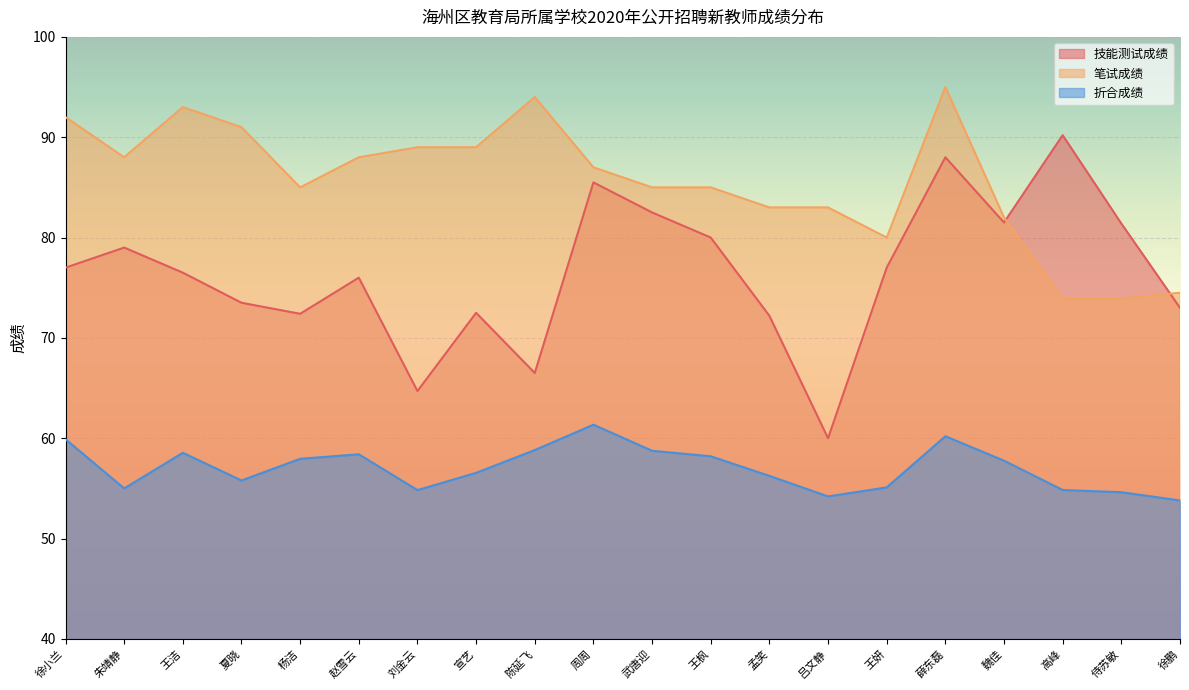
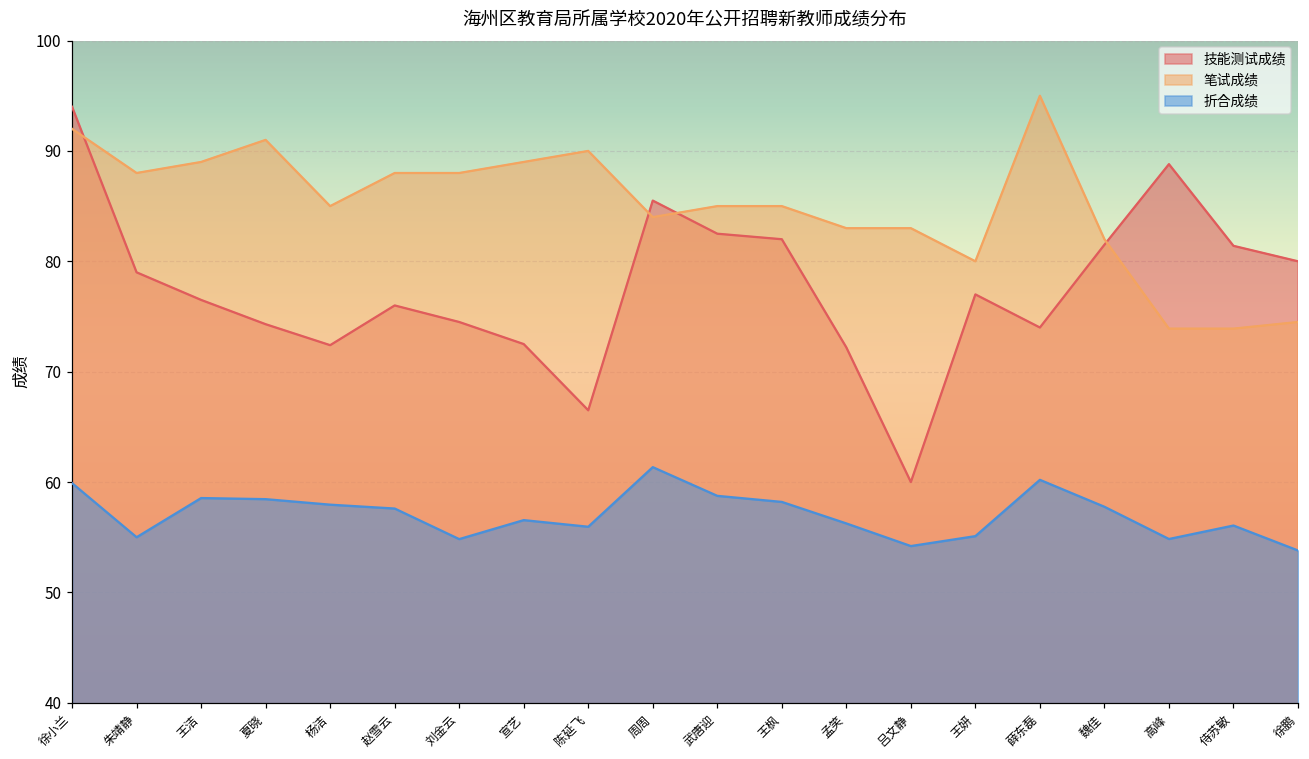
  {
    "技能测试成绩": {
-     "徐小兰": 77,
+     "徐小兰": 94,
      "朱靖静": 79.0,
      "王洁": 76.5,
-     "夏晓": 73.5,
+     "夏晓": 74.3,
      "杨洁": 72.4,
      "赵雪云": 76.0,
-     "刘金云": 64.7,
+     "刘金云": 74.5,
      "宣艺": 72.5,
      "陈延飞": 66.5,
      "周周": 85.5,
      "武唐迎": 82.5,
-     "王枫": 80,
+     "王枫": 82,
      "孟笑": 72.2,
      "吕文静": 60.0,
      "王妍": 77.0,
-     "薛东磊": 88,
+     "薛东磊": 74,
      "魏佳": 81.5,
-     "高峰": 90.2,
+     "高峰": 88.8,
      "侍苏敏": 81.4,
-     "徐鹏": 73
+     "徐鹏": 80
    },
    "笔试成绩": {
      "徐小兰": 92,
      "朱靖静": 88,
-     "王洁": 93,
+     "王洁": 89,
      "夏晓": 91,
      "杨洁": 85,
      "赵雪云": 88,
-     "刘金云": 89,
+     "刘金云": 88,
      "宣艺": 89,
-     "陈延飞": 94,
-     "周周": 87,
+     "陈延飞": 90,
+     "周周": 84,
      "武唐迎": 85,
      "王枫": 85,
      "孟笑": 83,
      "吕文静": 83,
      "王妍": 80,
      "薛东磊": 95,
      "魏佳": 82,
      "高峰": 74,
      "侍苏敏": 74,
      "徐鹏": 74.5
    },
    "折合成绩": {
      "徐小兰": 59.9,
      "朱靖静": 55.0,
      "王洁": 58.6,
-     "夏晓": 55.8,
+     "夏晓": 58.5,
      "杨洁": 58.0,
-     "赵雪云": 58.4,
+     "赵雪云": 57.6,
      "刘金云": 54.8,
      "宣艺": 56.6,
-     "陈延飞": 58.8,
+     "陈延飞": 56.0,
      "周周": 61.4,
      "武唐迎": 58.8,
      "王枫": 58.2,
      "孟笑": 56.3,
      "吕文静": 54.2,
      "王妍": 55.1,
      "薛东磊": 60.2,
      "魏佳": 57.8,
      "高峰": 54.8,
-     "侍苏敏": 54.6,
+     "侍苏敏": 56.1,
      "徐鹏": 53.8
    }
  }
